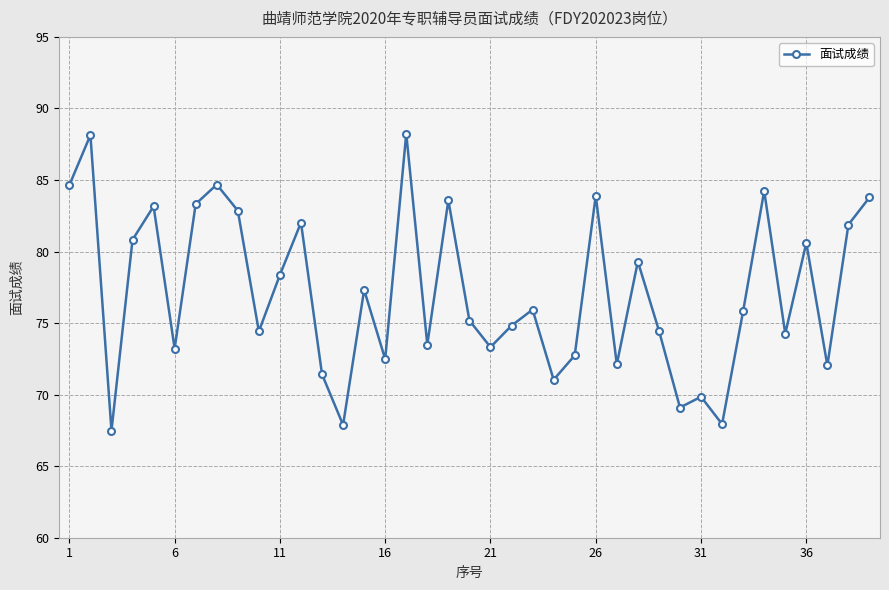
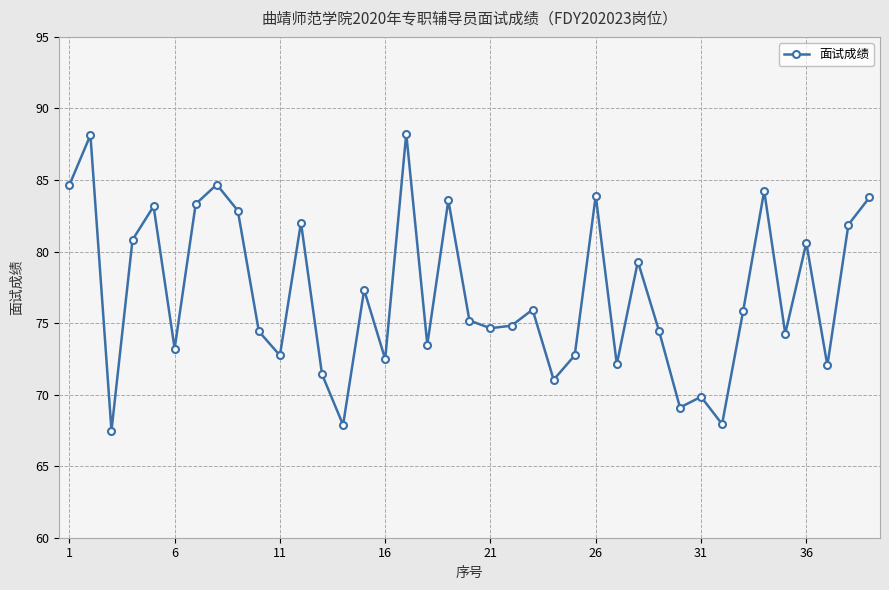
  {
    "1": 84.6,
    "6": 73.2,
-   "11": 78.4,
+   "11": 72.7,
    "16": 72.5,
-   "21": 73.3,
+   "21": 74.6,
    "26": 83.9,
    "31": 69.9,
    "36": 80.6
  }
